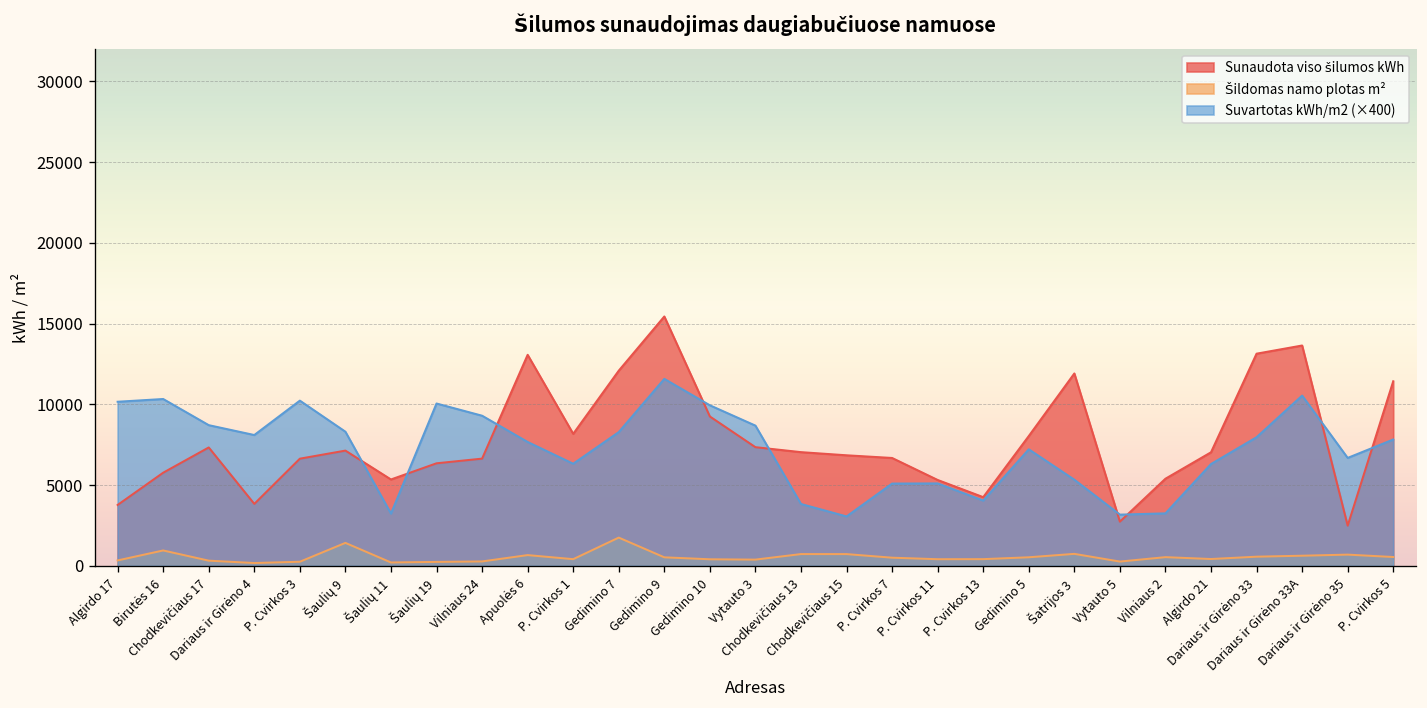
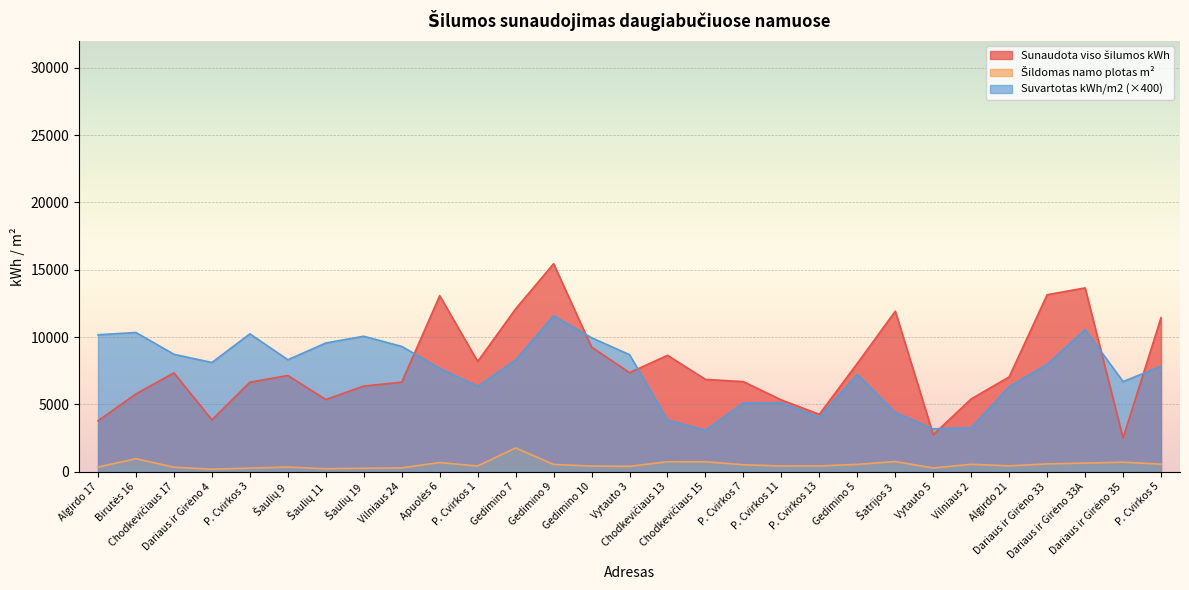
  {
    "Sunaudota viso šilumos kWh": {
      "Algirdo 17": 3800,
      "Birutės 16": 5800,
      "Chodkevičiaus 17": 7300,
      "Dariaus ir Girėno 4": 3800,
      "P. Cvirkos 3": 6600,
      "Šaulių 9": 7100,
      "Šaulių 11": 5400,
      "Šaulių 19": 6400,
      "Vilniaus 24": 6600,
      "Apuolės 6": 13100,
      "P. Cvirkos 1": 8200,
      "Gedimino 7": 12100,
      "Gedimino 9": 15400,
      "Gedimino 10": 9300,
      "Vytauto 3": 7400,
-     "Chodkevičiaus 13": 7000,
+     "Chodkevičiaus 13": 8600,
      "Chodkevičiaus 15": 6900,
      "P. Cvirkos 7": 6700,
      "P. Cvirkos 11": 5300,
      "P. Cvirkos 13": 4300,
      "Gedimino 5": 8000,
      "Šatrijos 3": 11900,
      "Vytauto 5": 2700,
      "Vilniaus 2": 5400,
      "Algirdo 21": 7000,
      "Dariaus ir Girėno 33": 13100,
      "Dariaus ir Girėno 33A": 13600,
      "Dariaus ir Girėno 35": 2500,
      "P. Cvirkos 5": 11400
    },
    "Šildomas namo plotas m²": {
      "Algirdo 17": 300,
      "Birutės 16": 1000,
      "Chodkevičiaus 17": 300,
      "Dariaus ir Girėno 4": 200,
      "P. Cvirkos 3": 300,
-     "Šaulių 9": 1400,
+     "Šaulių 9": 300,
      "Šaulių 11": 200,
      "Šaulių 19": 200,
      "Vilniaus 24": 300,
      "Apuolės 6": 700,
      "P. Cvirkos 1": 400,
      "Gedimino 7": 1800,
      "Gedimino 9": 500,
      "Gedimino 10": 400,
      "Vytauto 3": 400,
      "Chodkevičiaus 13": 700,
      "Chodkevičiaus 15": 700,
      "P. Cvirkos 7": 500,
      "P. Cvirkos 11": 400,
      "P. Cvirkos 13": 400,
      "Gedimino 5": 500,
      "Šatrijos 3": 700,
      "Vytauto 5": 300,
      "Vilniaus 2": 500,
      "Algirdo 21": 400,
      "Dariaus ir Girėno 33": 600,
      "Dariaus ir Girėno 33A": 600,
      "Dariaus ir Girėno 35": 700,
      "P. Cvirkos 5": 600
    },
    "Suvartotas kWh/m2 (×400)": {
      "Algirdo 17": 10200,
      "Birutės 16": 10300,
      "Chodkevičiaus 17": 8700,
      "Dariaus ir Girėno 4": 8100,
      "P. Cvirkos 3": 10200,
      "Šaulių 9": 8300,
-     "Šaulių 11": 3200,
+     "Šaulių 11": 9600,
      "Šaulių 19": 10100,
      "Vilniaus 24": 9300,
      "Apuolės 6": 7700,
      "P. Cvirkos 1": 6300,
      "Gedimino 7": 8300,
      "Gedimino 9": 11600,
      "Gedimino 10": 9900,
      "Vytauto 3": 8700,
      "Chodkevičiaus 13": 3800,
      "Chodkevičiaus 15": 3100,
      "P. Cvirkos 7": 5100,
      "P. Cvirkos 11": 5100,
      "P. Cvirkos 13": 4000,
      "Gedimino 5": 7200,
-     "Šatrijos 3": 5300,
+     "Šatrijos 3": 4400,
      "Vytauto 5": 3200,
      "Vilniaus 2": 3300,
      "Algirdo 21": 6300,
      "Dariaus ir Girėno 33": 8000,
      "Dariaus ir Girėno 33A": 10500,
      "Dariaus ir Girėno 35": 6700,
      "P. Cvirkos 5": 7800
    }
  }
